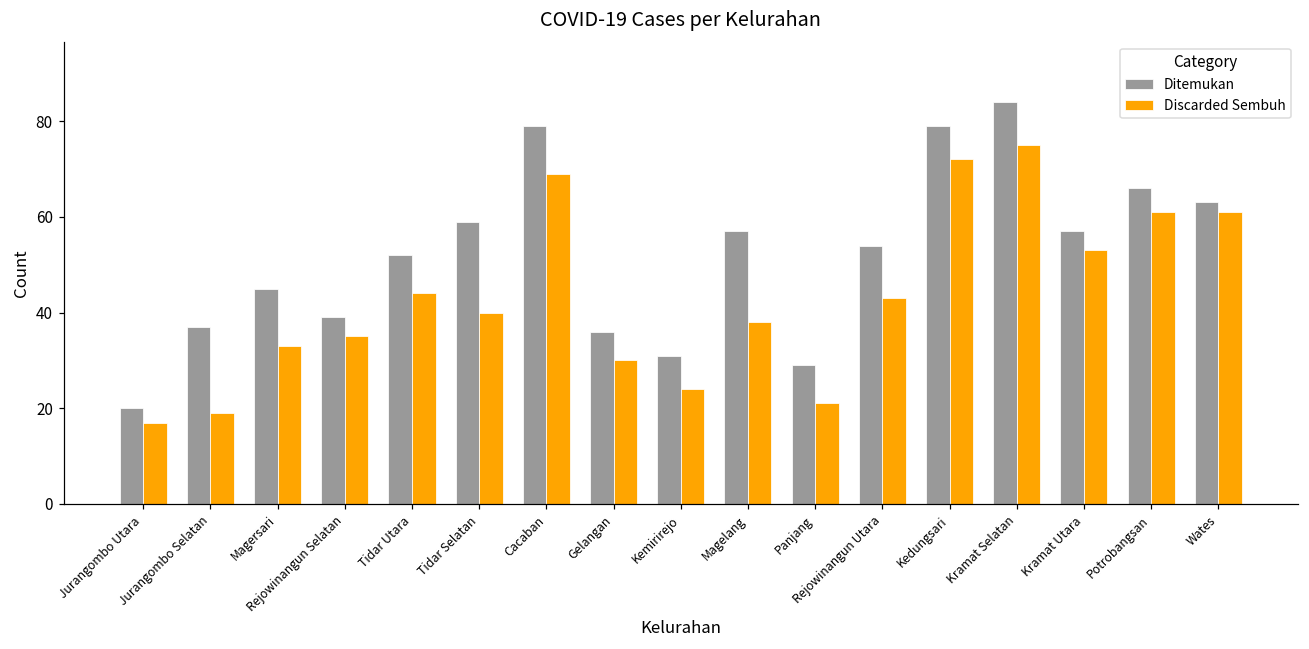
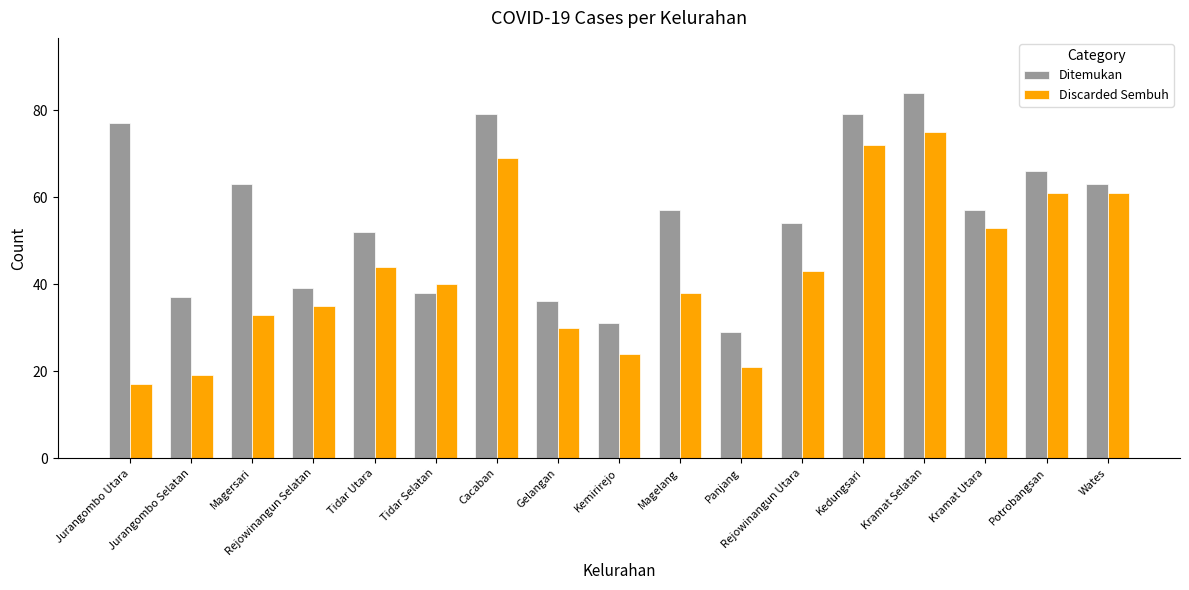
  {
    "Ditemukan": {
-     "Jurangombo Utara": 20,
+     "Jurangombo Utara": 77,
      "Jurangombo Selatan": 37,
-     "Magersari": 45,
+     "Magersari": 63,
      "Rejowinangun Selatan": 39,
      "Tidar Utara": 52,
-     "Tidar Selatan": 59,
+     "Tidar Selatan": 38,
      "Cacaban": 79,
      "Gelangan": 36,
      "Kemirirejo": 31,
      "Magelang": 57,
      "Panjang": 29,
      "Rejowinangun Utara": 54,
      "Kedungsari": 79,
      "Kramat Selatan": 84,
      "Kramat Utara": 57,
      "Potrobangsan": 66,
      "Wates": 63
    },
    "Discarded Sembuh": {
      "Jurangombo Utara": 17,
      "Jurangombo Selatan": 19,
      "Magersari": 33,
      "Rejowinangun Selatan": 35,
      "Tidar Utara": 44,
      "Tidar Selatan": 40,
      "Cacaban": 69,
      "Gelangan": 30,
      "Kemirirejo": 24,
      "Magelang": 38,
      "Panjang": 21,
      "Rejowinangun Utara": 43,
      "Kedungsari": 72,
      "Kramat Selatan": 75,
      "Kramat Utara": 53,
      "Potrobangsan": 61,
      "Wates": 61
    }
  }
